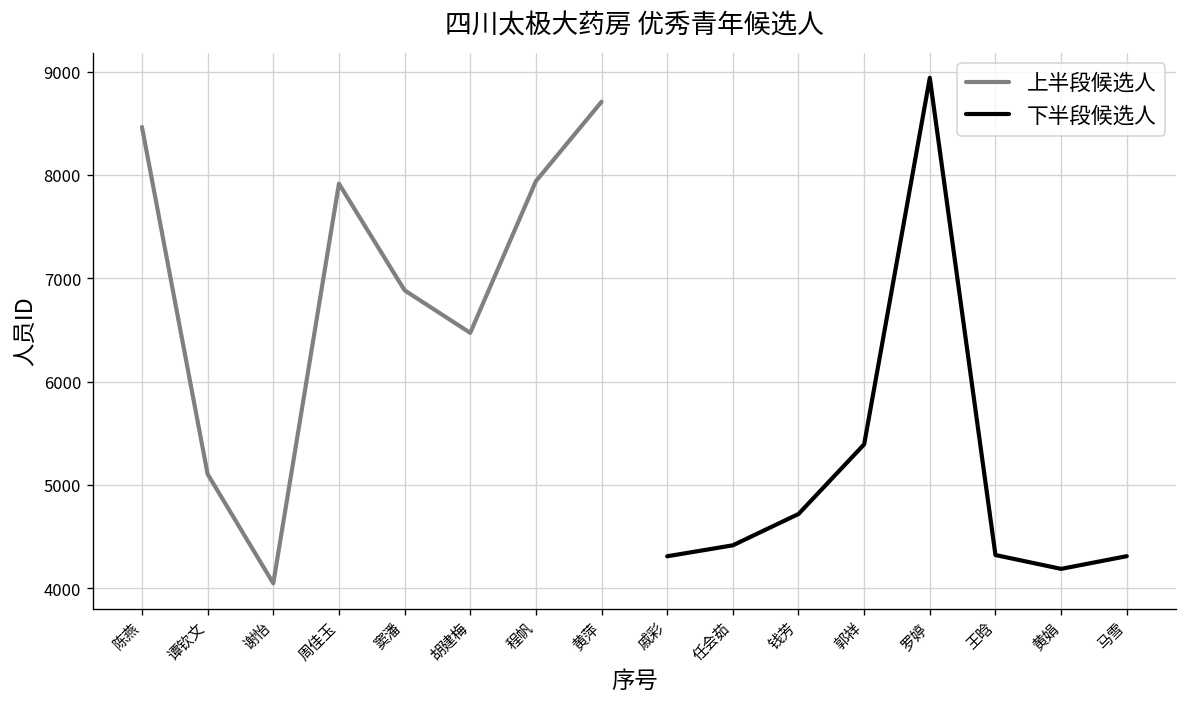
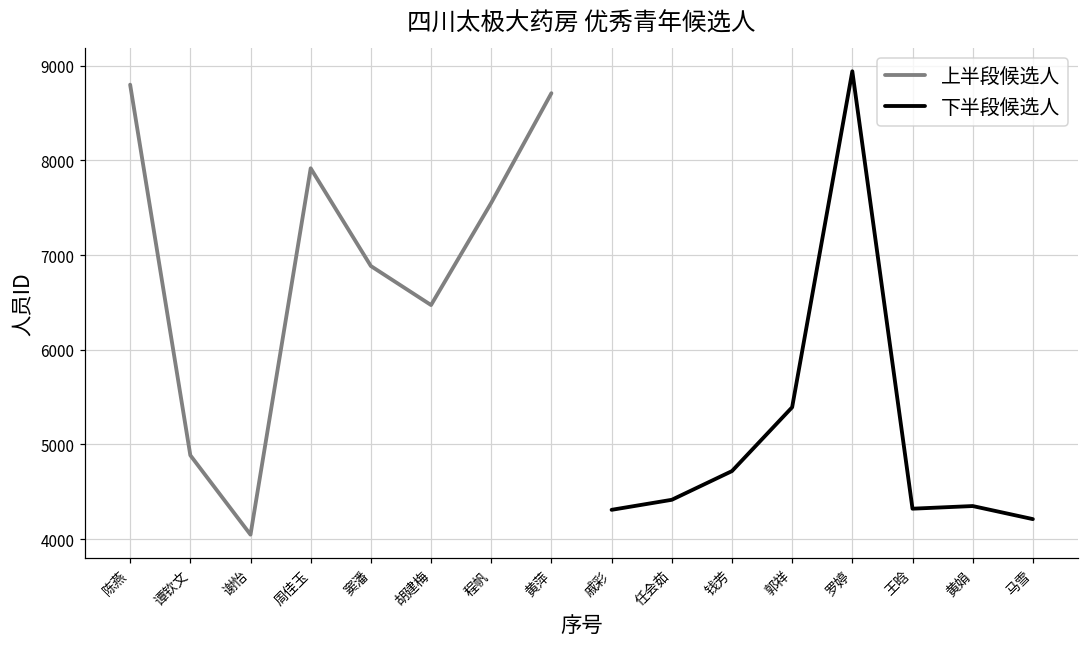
  {
    "上半段候选人": {
-     "陈燕": 8500,
-     "谭钦文": 5100,
+     "陈燕": 8800,
+     "谭钦文": 4900,
      "谢怡": 4000,
      "周佳玉": 7900,
      "窦潘": 6900,
      "胡建梅": 6500,
-     "程帆": 7900,
+     "程帆": 7600,
      "黄萍": 8700
    },
    "下半段候选人": {
      "戚彩": 4300,
      "任会茹": 4400,
      "钱芳": 4700,
      "郭祥": 5400,
      "罗婷": 8900,
      "王晗": 4300,
-     "黄娟": 4200,
-     "马雪": 4300
+     "黄娟": 4400,
+     "马雪": 4200
    }
  }
